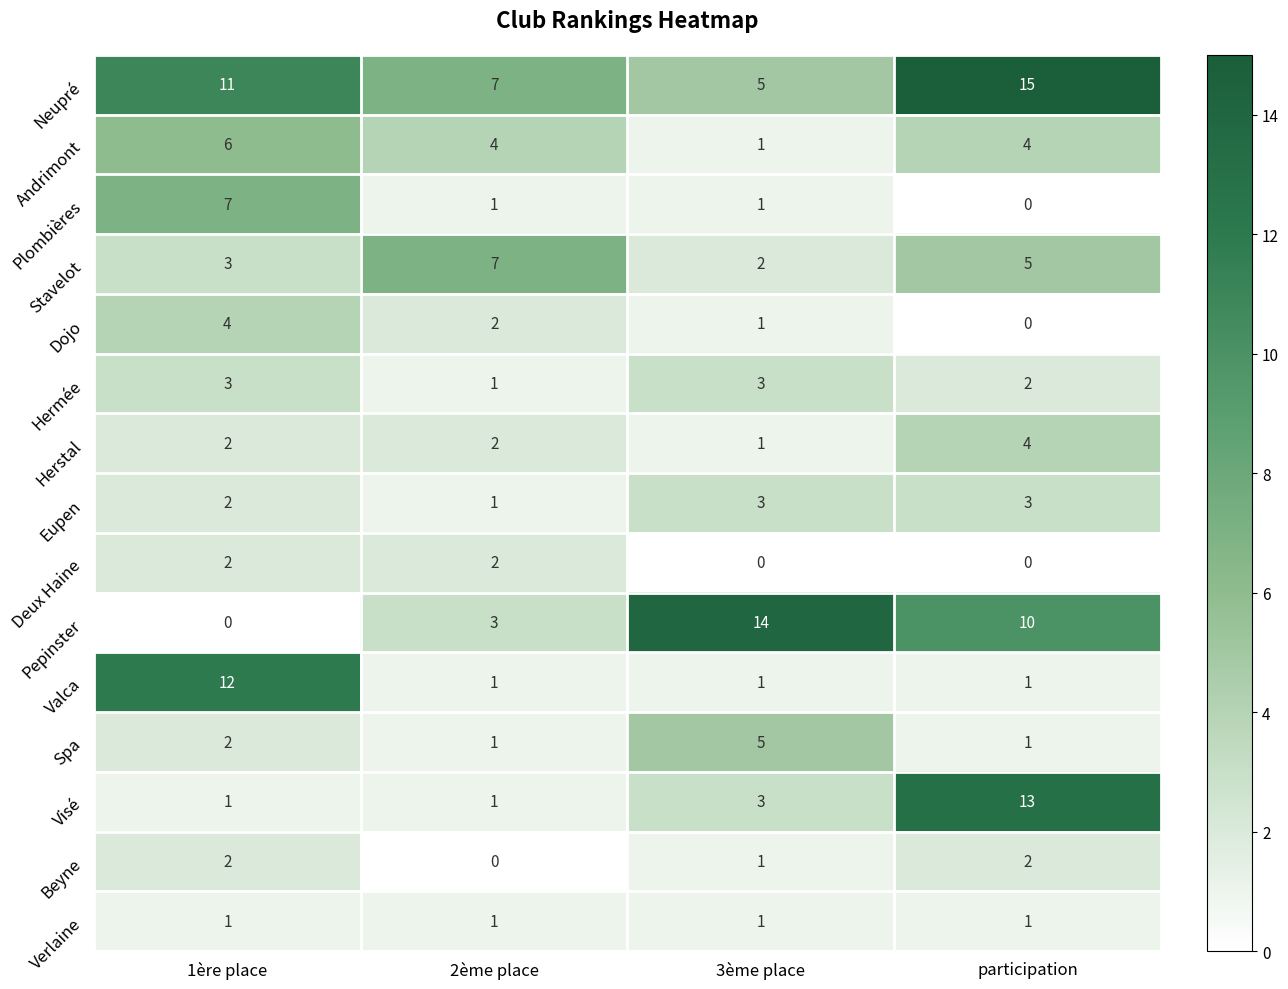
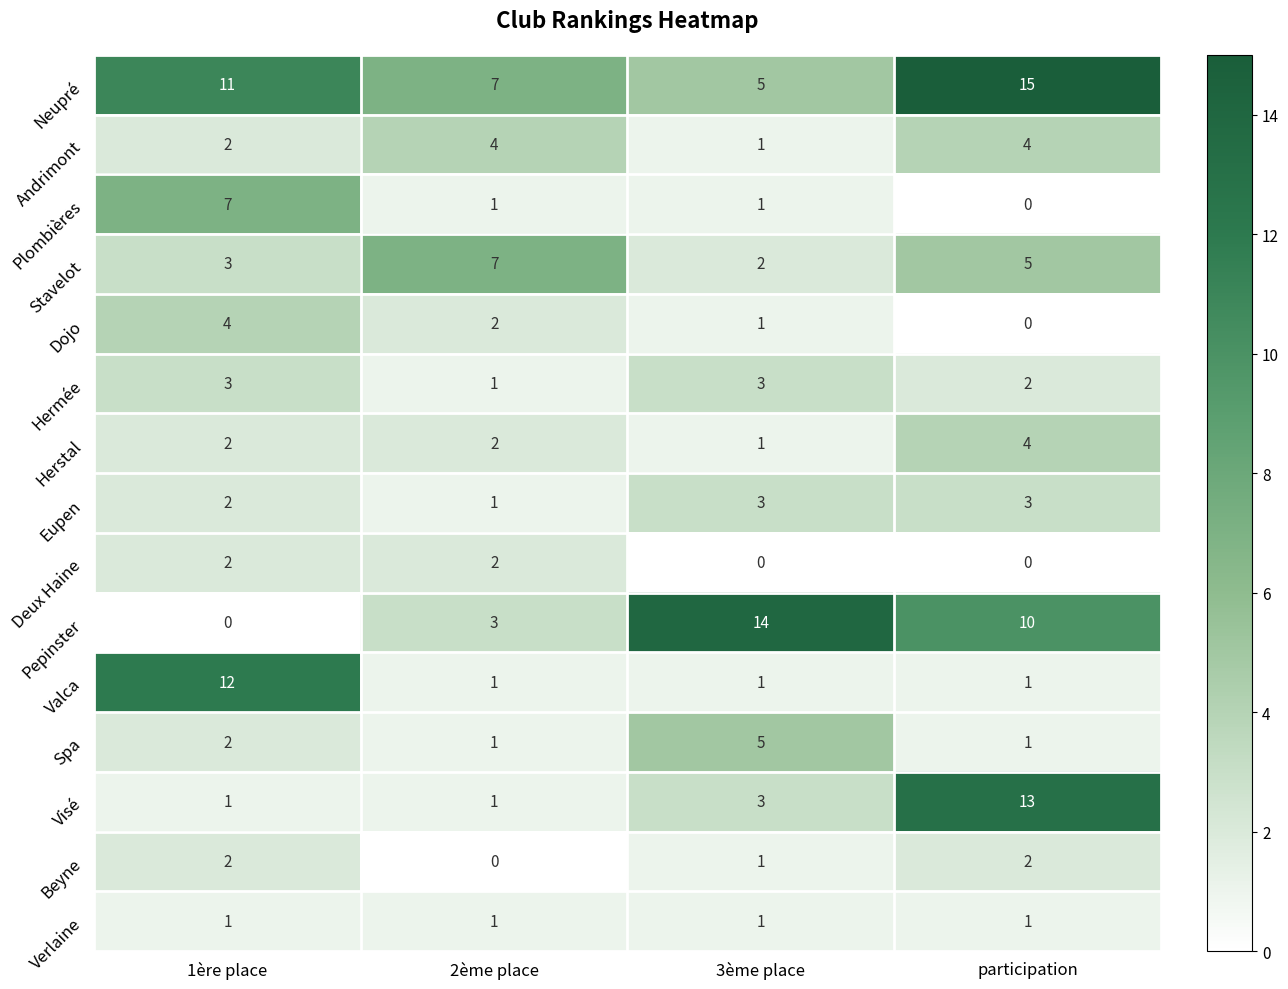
  {
    "Neupré": {
      "1ère place": 11,
      "2ème place": 7,
      "3ème place": 5,
      "participation": 15
    },
    "Andrimont": {
-     "1ère place": 6,
+     "1ère place": 2,
      "2ème place": 4,
      "3ème place": 1,
      "participation": 4
    },
    "Plombières": {
      "1ère place": 7,
      "2ème place": 1,
      "3ème place": 1,
      "participation": 0
    },
    "Stavelot": {
      "1ère place": 3,
      "2ème place": 7,
      "3ème place": 2,
      "participation": 5
    },
    "Dojo": {
      "1ère place": 4,
      "2ème place": 2,
      "3ème place": 1,
      "participation": 0
    },
    "Hermée": {
      "1ère place": 3,
      "2ème place": 1,
      "3ème place": 3,
      "participation": 2
    },
    "Herstal": {
      "1ère place": 2,
      "2ème place": 2,
      "3ème place": 1,
      "participation": 4
    },
    "Eupen": {
      "1ère place": 2,
      "2ème place": 1,
      "3ème place": 3,
      "participation": 3
    },
    "Deux Haine": {
      "1ère place": 2,
      "2ème place": 2,
      "3ème place": 0,
      "participation": 0
    },
    "Pepinster": {
      "1ère place": 0,
      "2ème place": 3,
      "3ème place": 14,
      "participation": 10
    },
    "Valca": {
      "1ère place": 12,
      "2ème place": 1,
      "3ème place": 1,
      "participation": 1
    },
    "Spa": {
      "1ère place": 2,
      "2ème place": 1,
      "3ème place": 5,
      "participation": 1
    },
    "Visé": {
      "1ère place": 1,
      "2ème place": 1,
      "3ème place": 3,
      "participation": 13
    },
    "Beyne": {
      "1ère place": 2,
      "2ème place": 0,
      "3ème place": 1,
      "participation": 2
    },
    "Verlaine": {
      "1ère place": 1,
      "2ème place": 1,
      "3ème place": 1,
      "participation": 1
    }
  }
